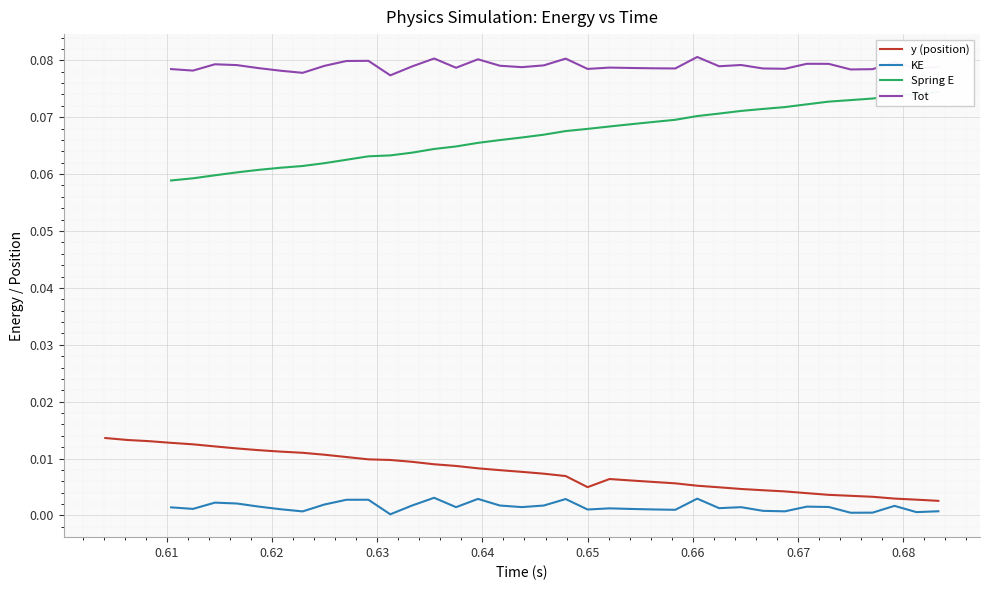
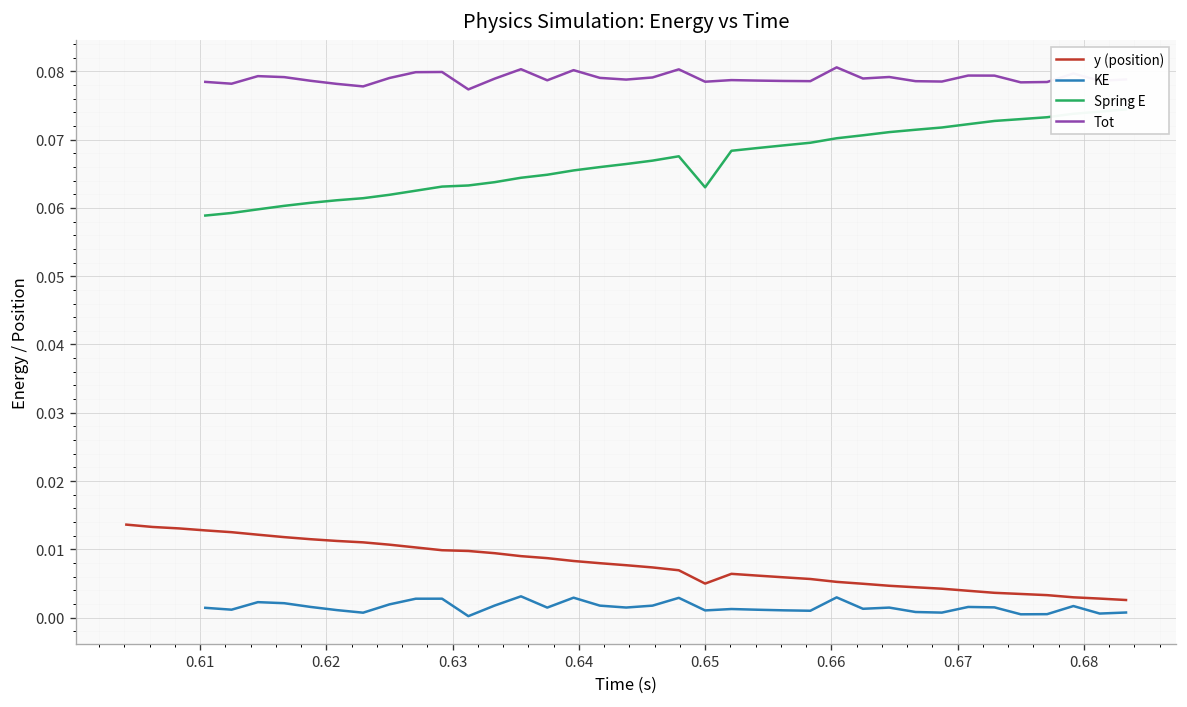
  {
    "y (position)": {
      "0.65": 0.005
    },
    "KE": {
      "0.65": 0.001
    },
    "Spring E": {
-     "0.65": 0.068
+     "0.65": 0.063
    },
    "Tot": {
      "0.65": 0.078
    }
  }
